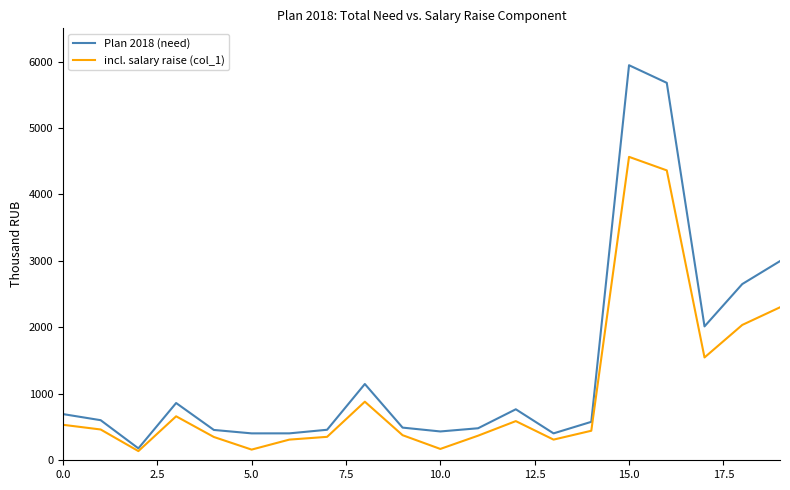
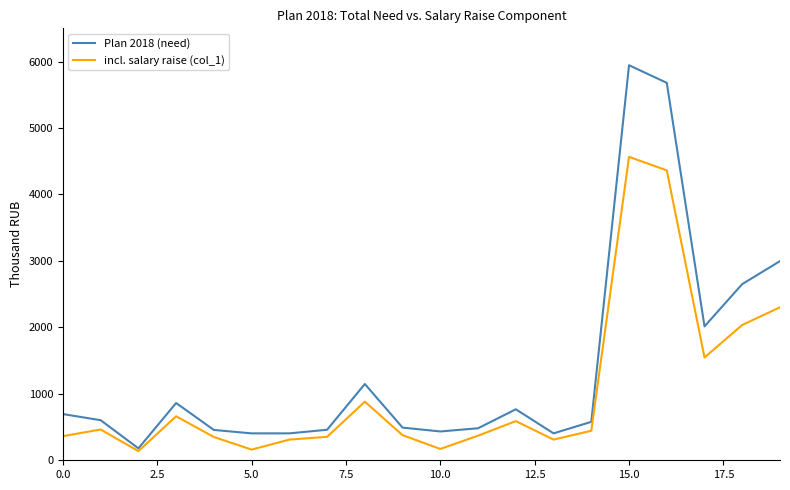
  {
    "Plan 2018 (need)": {
      "0.0": 700,
      "5.0": 400,
      "10.0": 400,
      "15.0": 5900
    },
    "incl. salary raise (col_1)": {
-     "0.0": 500,
+     "0.0": 400,
      "5.0": 200,
      "10.0": 200,
      "15.0": 4600
    }
  }
